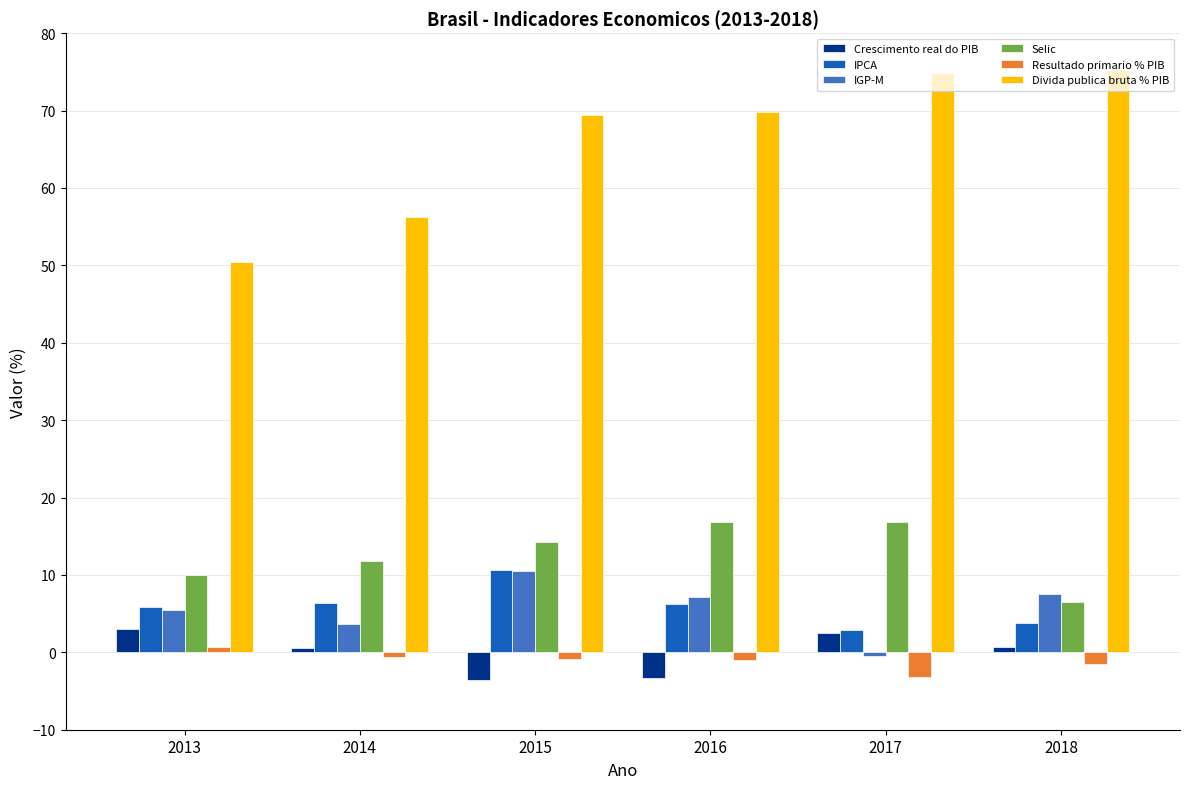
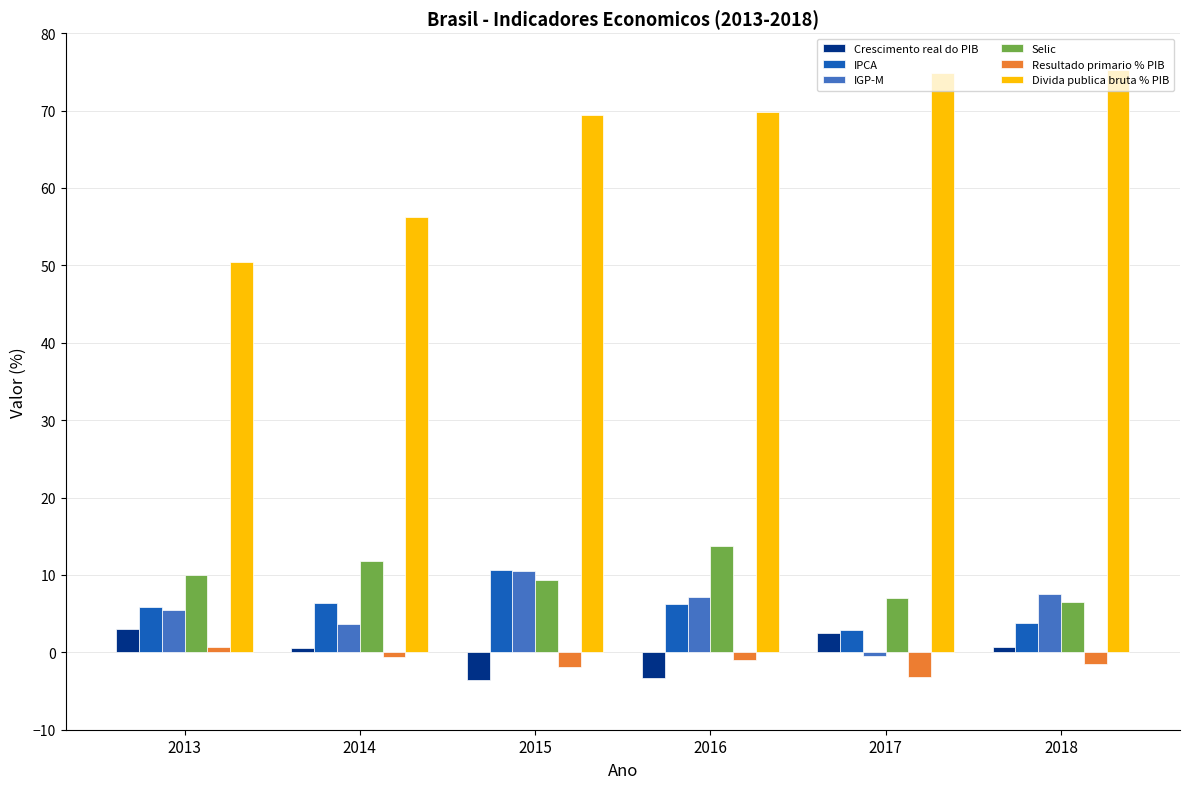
  {
    "Crescimento real do PIB": {
      "2013": 3,
      "2014": 1,
      "2015": -4,
      "2016": -3,
      "2017": 2,
      "2018": 1
    },
    "Selic": {
      "2013": 10,
      "2014": 12,
-     "2015": 14,
-     "2016": 17,
-     "2017": 17,
+     "2015": 9,
+     "2016": 14,
+     "2017": 7,
      "2018": 7
    },
    "Resultado primario % PIB": {
      "2013": 1,
      "2014": -1,
-     "2015": -1,
+     "2015": -2,
      "2016": -1,
      "2017": -3,
      "2018": -2
    },
    "Divida publica bruta % PIB": {
      "2013": 50,
      "2014": 56,
      "2015": 69,
      "2016": 70
    }
  }
